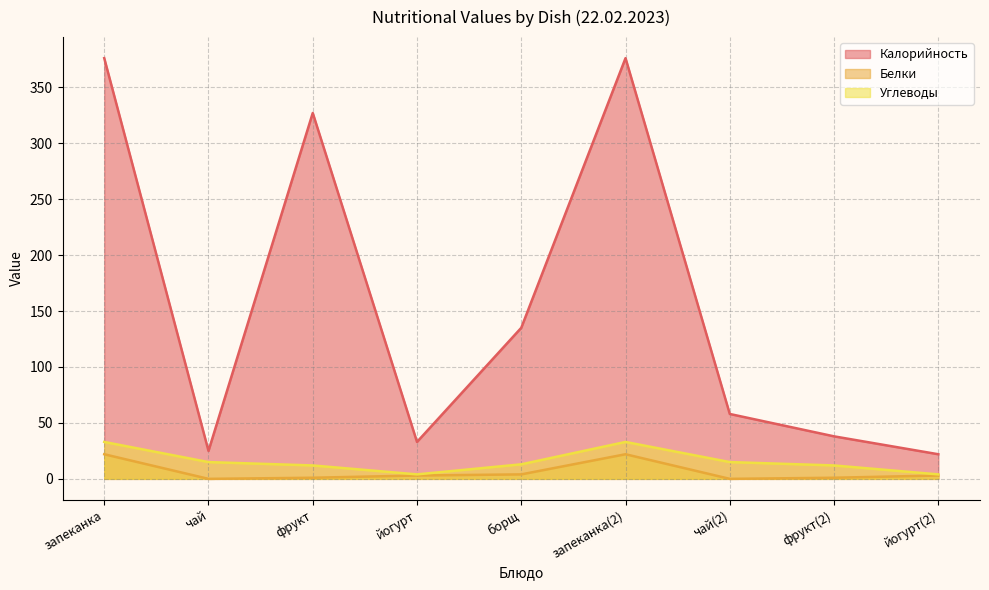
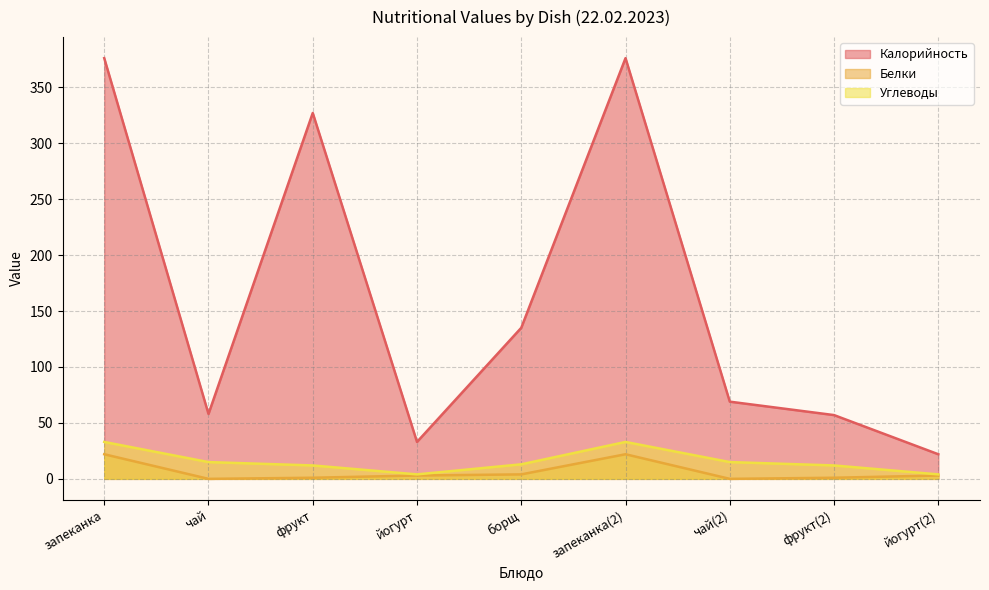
  {
    "Калорийность": {
      "запеканка": 376,
-     "чай": 25,
+     "чай": 58,
      "фрукт": 327,
      "йогурт": 33,
      "борщ": 135,
      "запеканка(2)": 376,
-     "чай(2)": 58,
-     "фрукт(2)": 38,
+     "чай(2)": 69,
+     "фрукт(2)": 57,
      "йогурт(2)": 22
    }
  }
